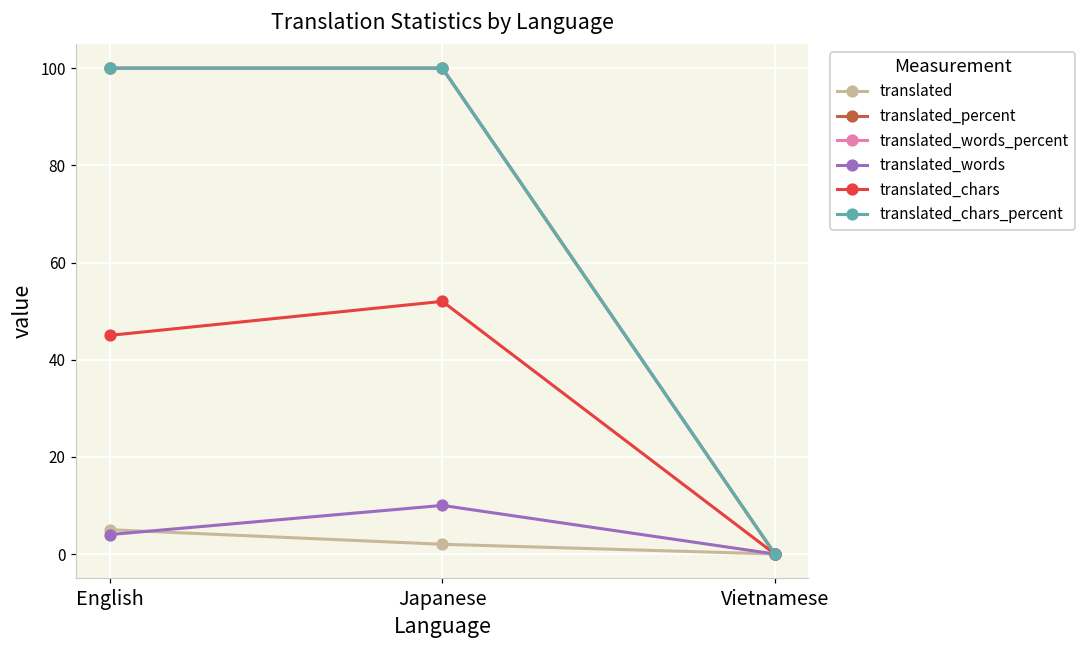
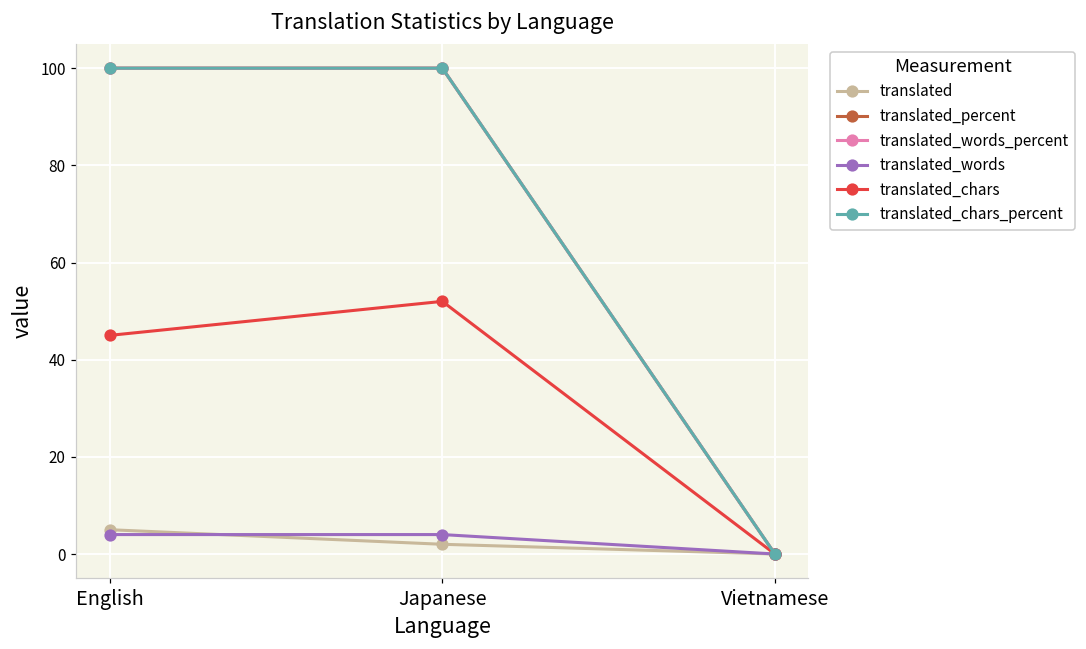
  {
    "translated": {
      "English": 5,
      "Japanese": 2
    },
    "translated_chars_percent": {
      "English": 100,
      "Japanese": 100
    },
    "translated_words": {
      "English": 4,
-     "Japanese": 10
+     "Japanese": 4
    },
    "translated_chars": {
      "English": 45,
      "Japanese": 52
    }
  }
